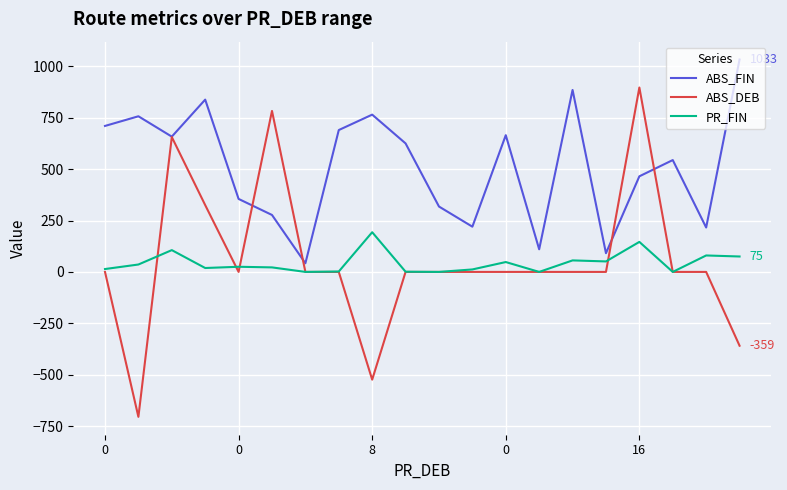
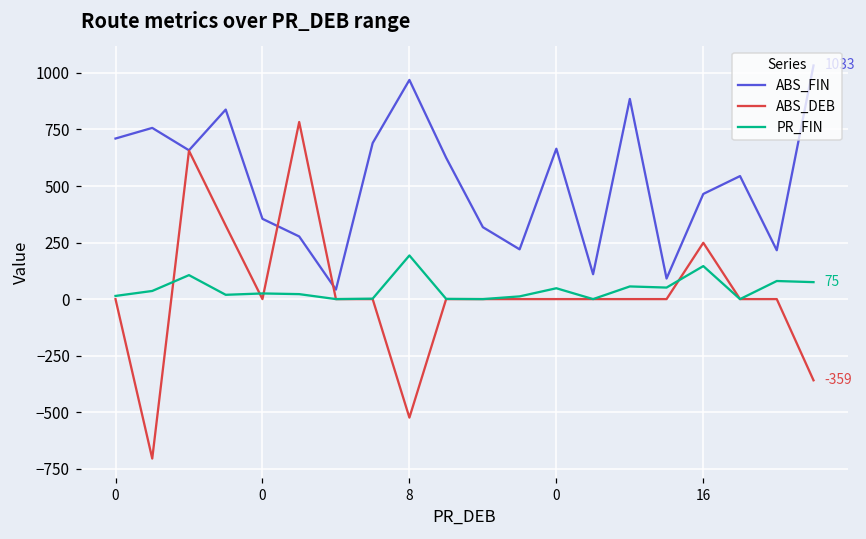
  {
    "ABS_FIN": {
-     "8": 770,
+     "8": 970,
      "16": 470
    },
    "ABS_DEB": {
      "8": -520,
-     "16": 900
+     "16": 250
    },
    "PR_FIN": {
      "8": 190,
      "16": 150
    }
  }
